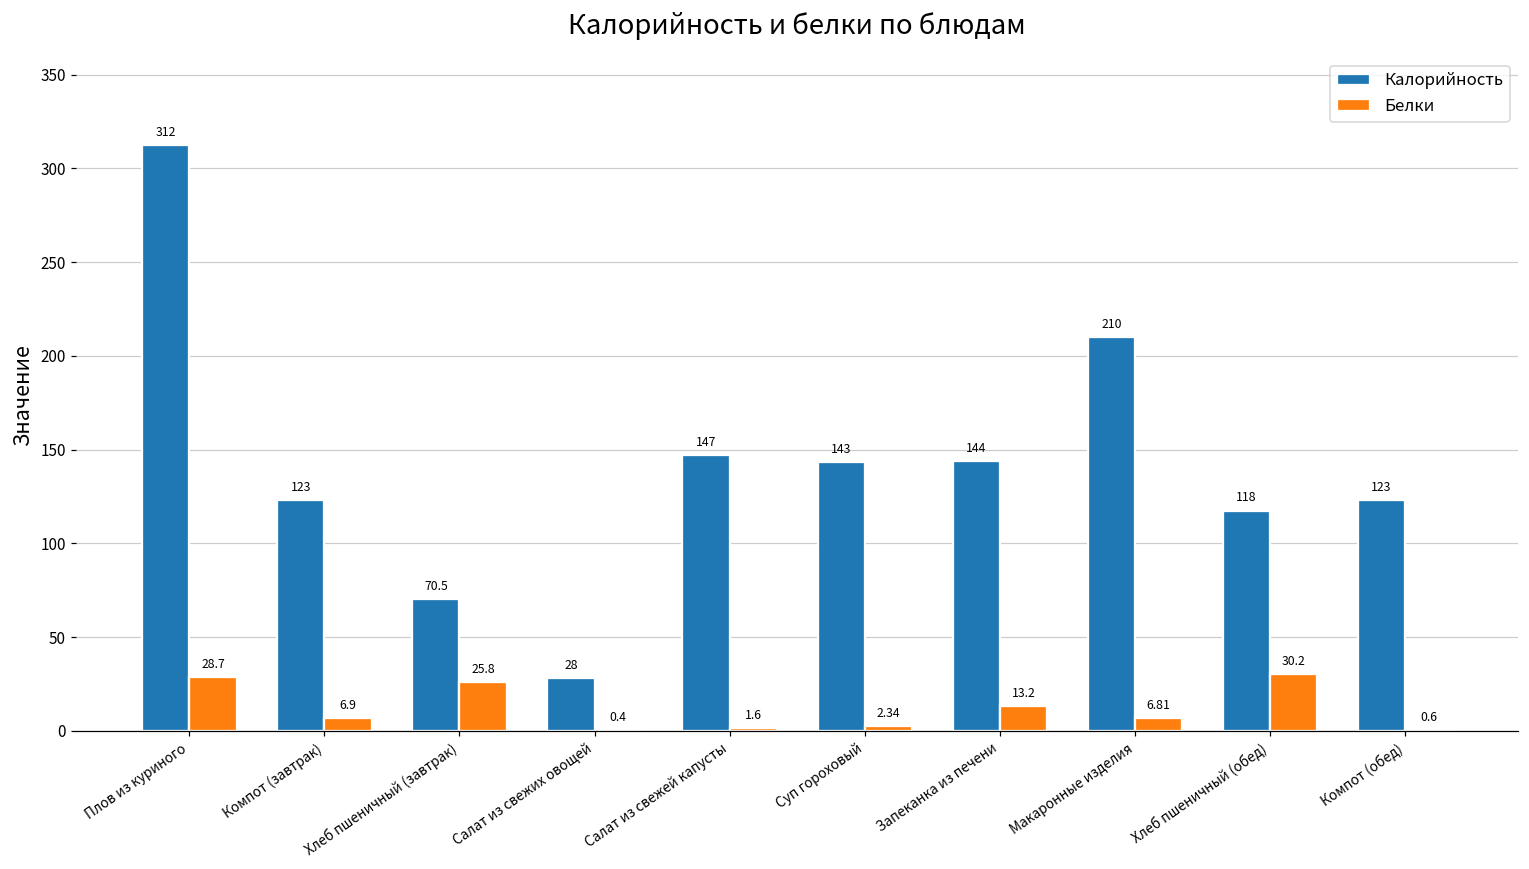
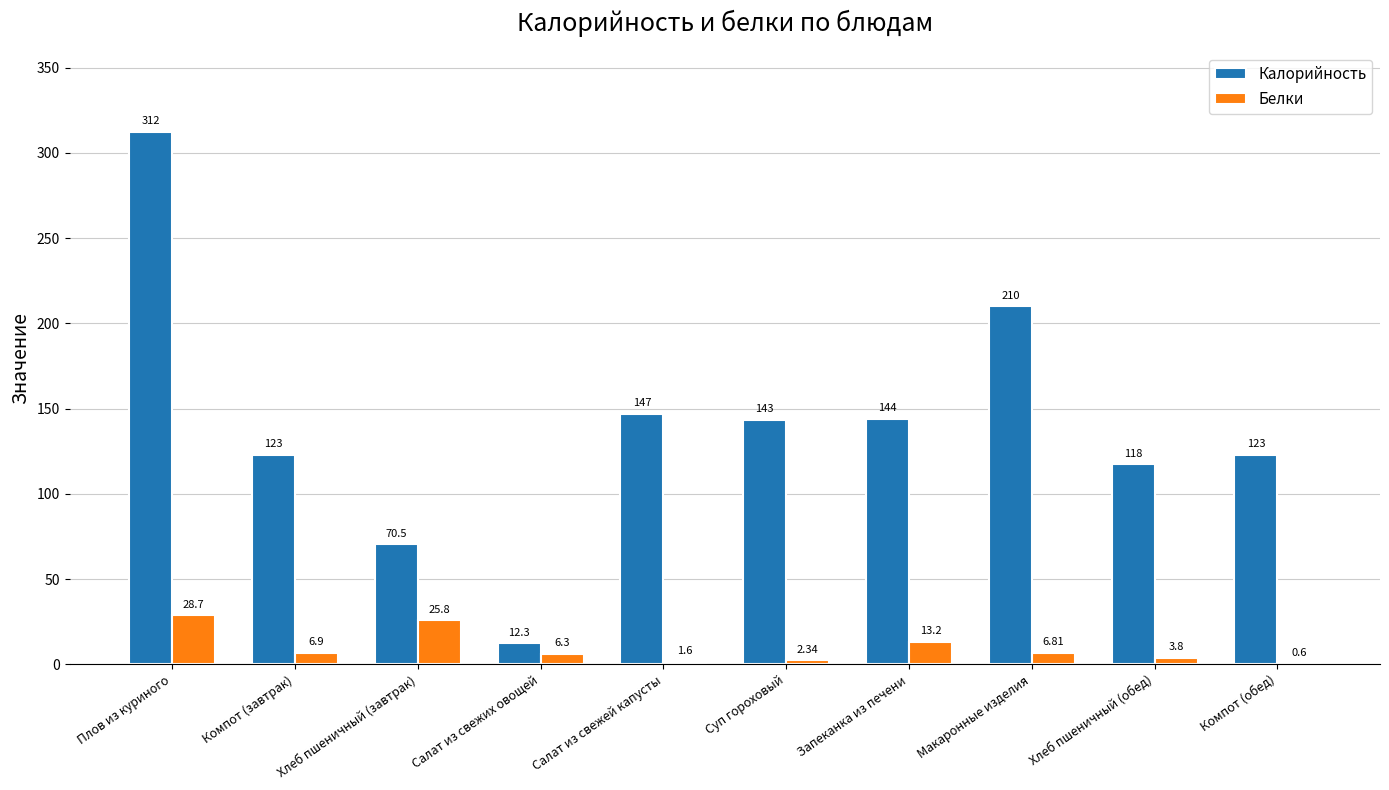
  {
    "Калорийность": {
      "Плов из куриного": 312,
      "Компот (завтрак)": 123,
      "Хлеб пшеничный (завтрак)": 70.5,
-     "Салат из свежих овощей": 28,
+     "Салат из свежих овощей": 12.3,
      "Салат из свежей капусты": 147,
      "Суп гороховый": 143,
      "Запеканка из печени": 144,
      "Макаронные изделия": 210,
      "Хлеб пшеничный (обед)": 118,
      "Компот (обед)": 123
    },
    "Белки": {
      "Плов из куриного": 28.7,
      "Компот (завтрак)": 6.9,
      "Хлеб пшеничный (завтрак)": 25.8,
-     "Салат из свежих овощей": 0.4,
+     "Салат из свежих овощей": 6.3,
      "Салат из свежей капусты": 1.6,
      "Суп гороховый": 2.34,
      "Запеканка из печени": 13.2,
      "Макаронные изделия": 6.81,
-     "Хлеб пшеничный (обед)": 30.2,
+     "Хлеб пшеничный (обед)": 3.8,
      "Компот (обед)": 0.6
    }
  }
